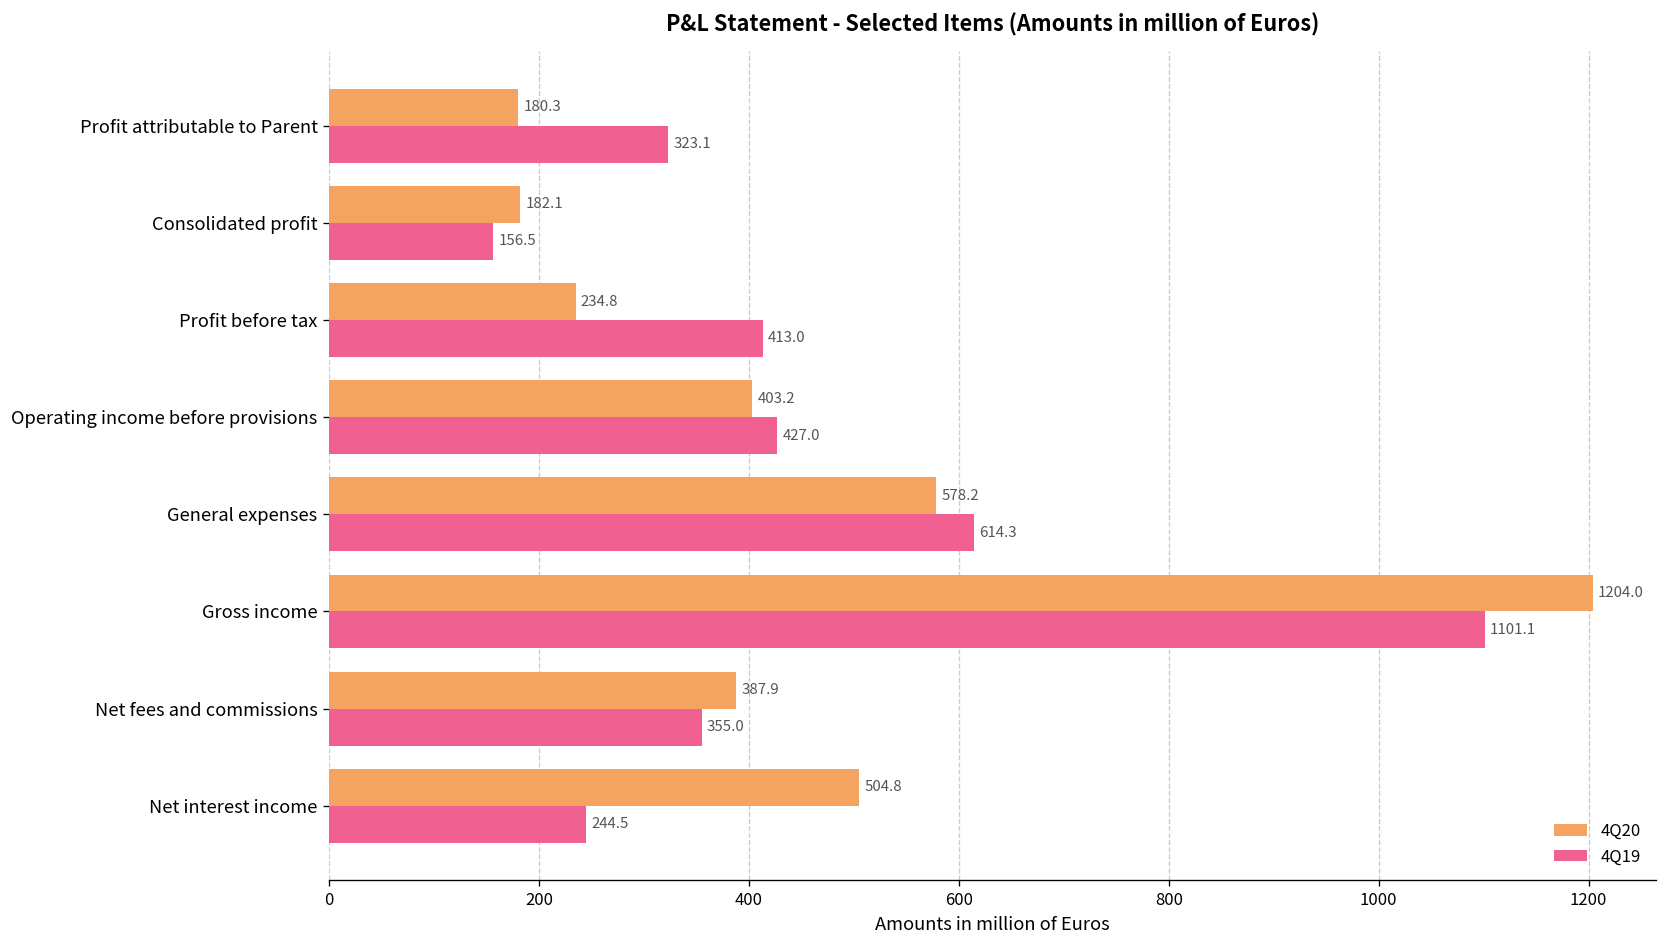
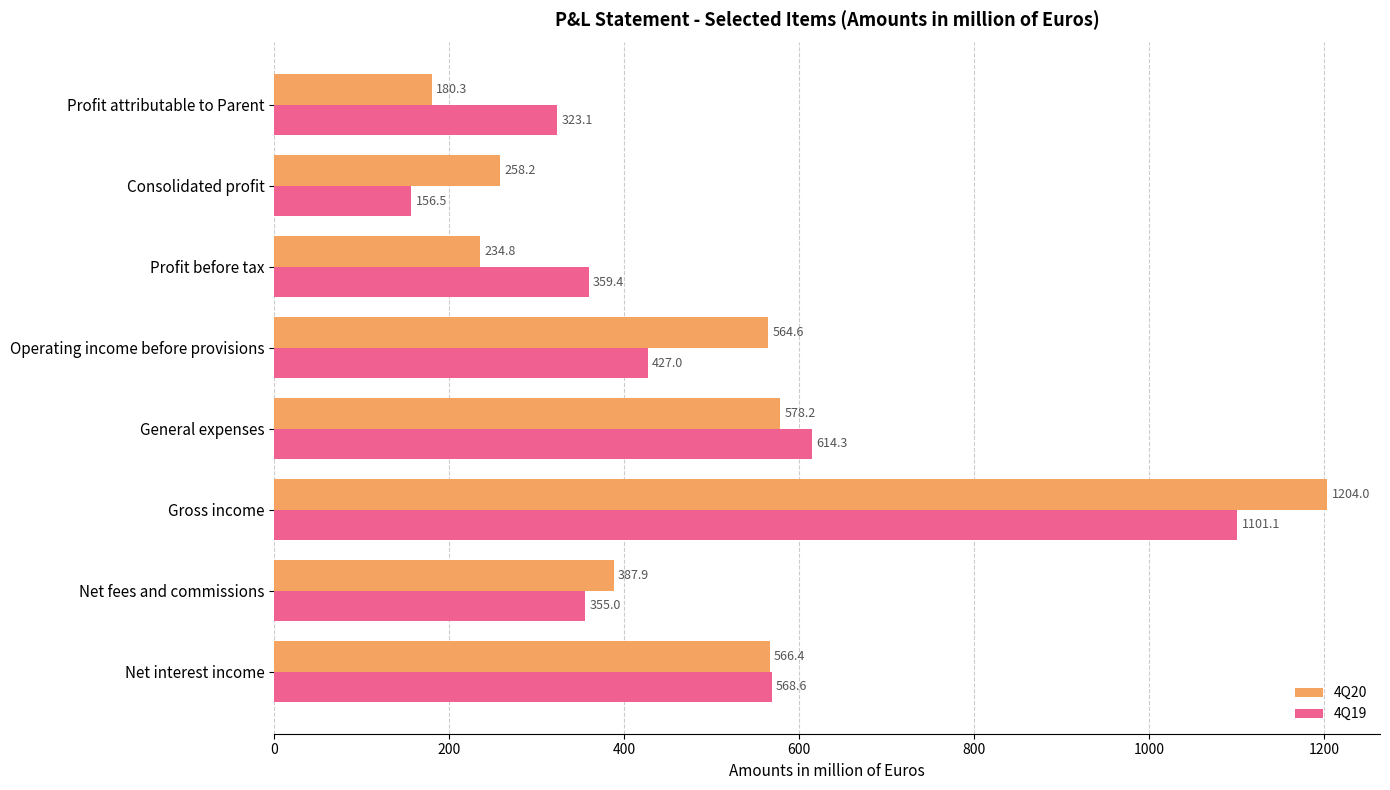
  {
    "4Q20": {
      "Profit attributable to Parent": 180.3,
-     "Consolidated profit": 182.1,
+     "Consolidated profit": 258.2,
      "Profit before tax": 234.8,
-     "Operating income before provisions": 403.2,
+     "Operating income before provisions": 564.6,
      "General expenses": 578.2,
      "Gross income": 1204.0,
      "Net fees and commissions": 387.9,
-     "Net interest income": 504.8
+     "Net interest income": 566.4
    },
    "4Q19": {
      "Profit attributable to Parent": 323.1,
      "Consolidated profit": 156.5,
-     "Profit before tax": 413.0,
+     "Profit before tax": 359.4,
      "Operating income before provisions": 427.0,
      "General expenses": 614.3,
      "Gross income": 1101.1,
      "Net fees and commissions": 355.0,
-     "Net interest income": 244.5
+     "Net interest income": 568.6
    }
  }
